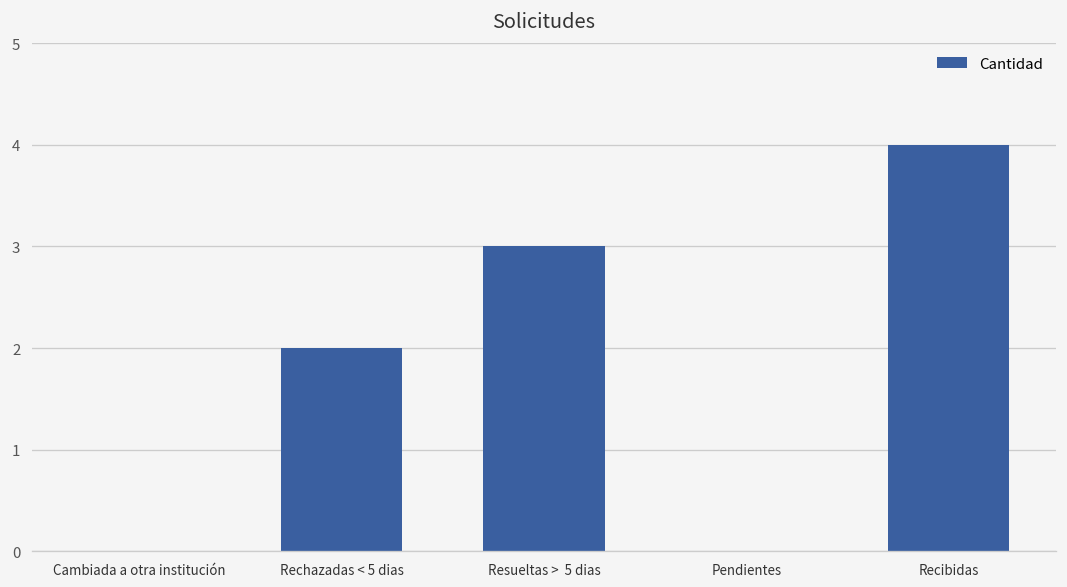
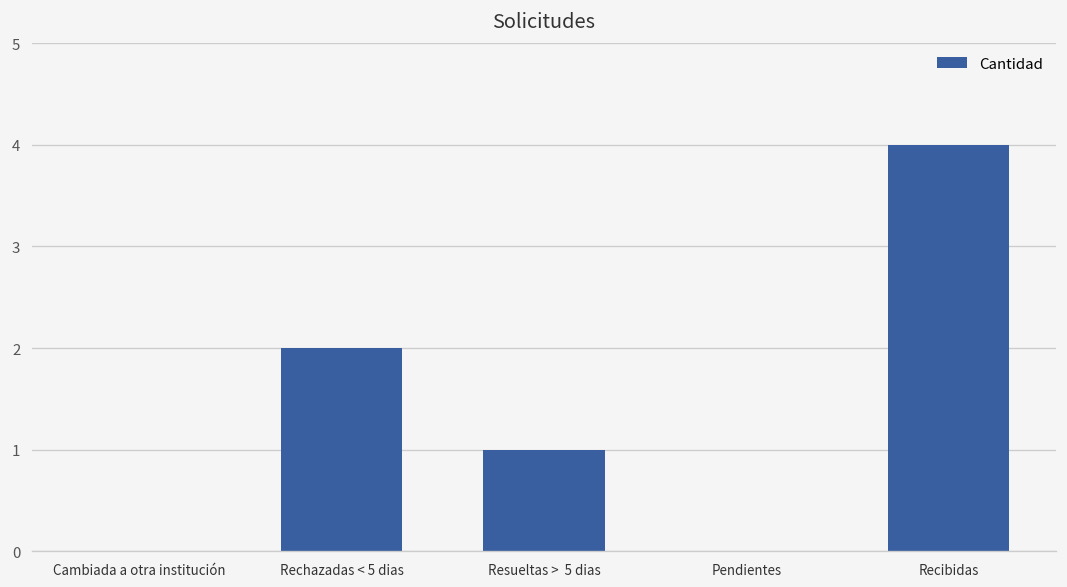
  {
    "Cambiada a otra institución": 0,
    "Rechazadas < 5 dias": 2,
-   "Resueltas > 5 dias": 3,
+   "Resueltas > 5 dias": 1,
    "Pendientes": 0,
    "Recibidas": 4
  }
